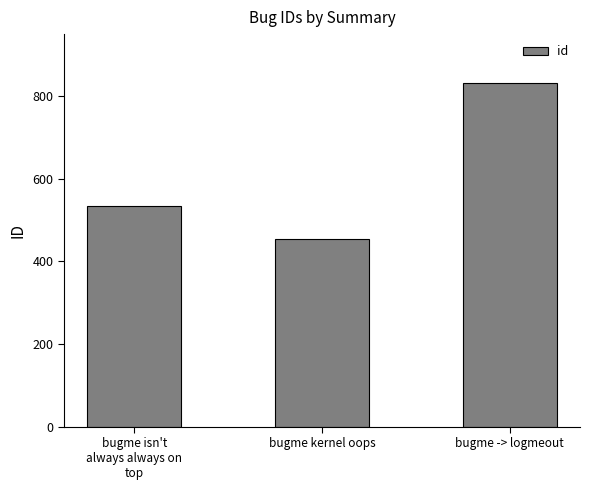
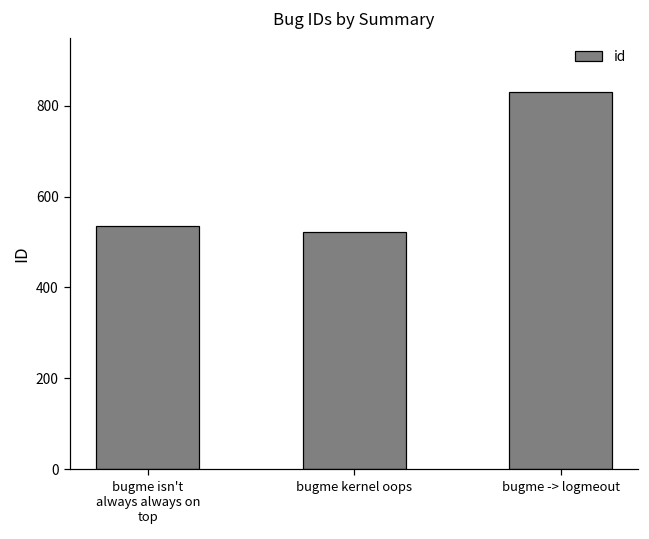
  {
    "bugme isn't always always on top": 540,
-   "bugme kernel oops": 450,
+   "bugme kernel oops": 520,
    "bugme -> logmeout": 830
  }
